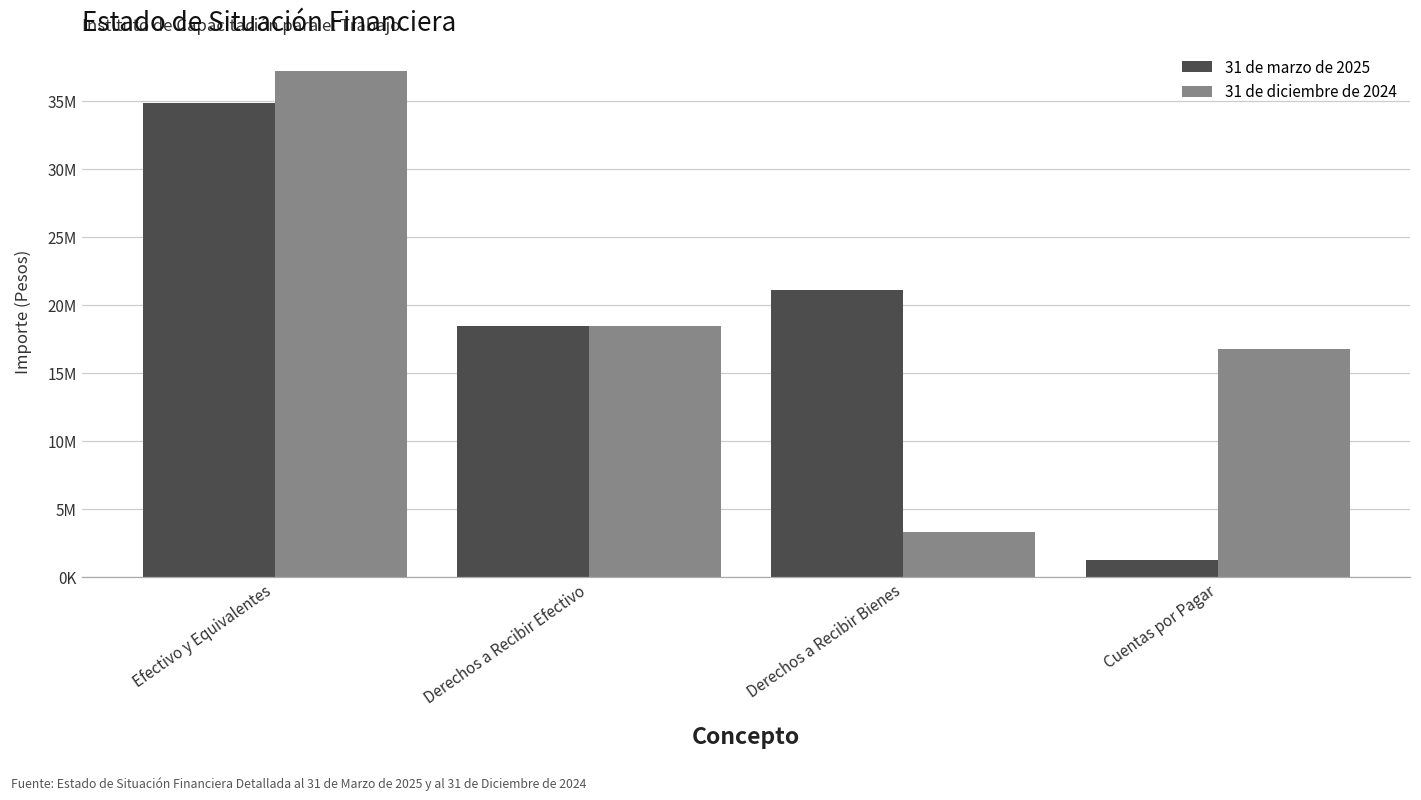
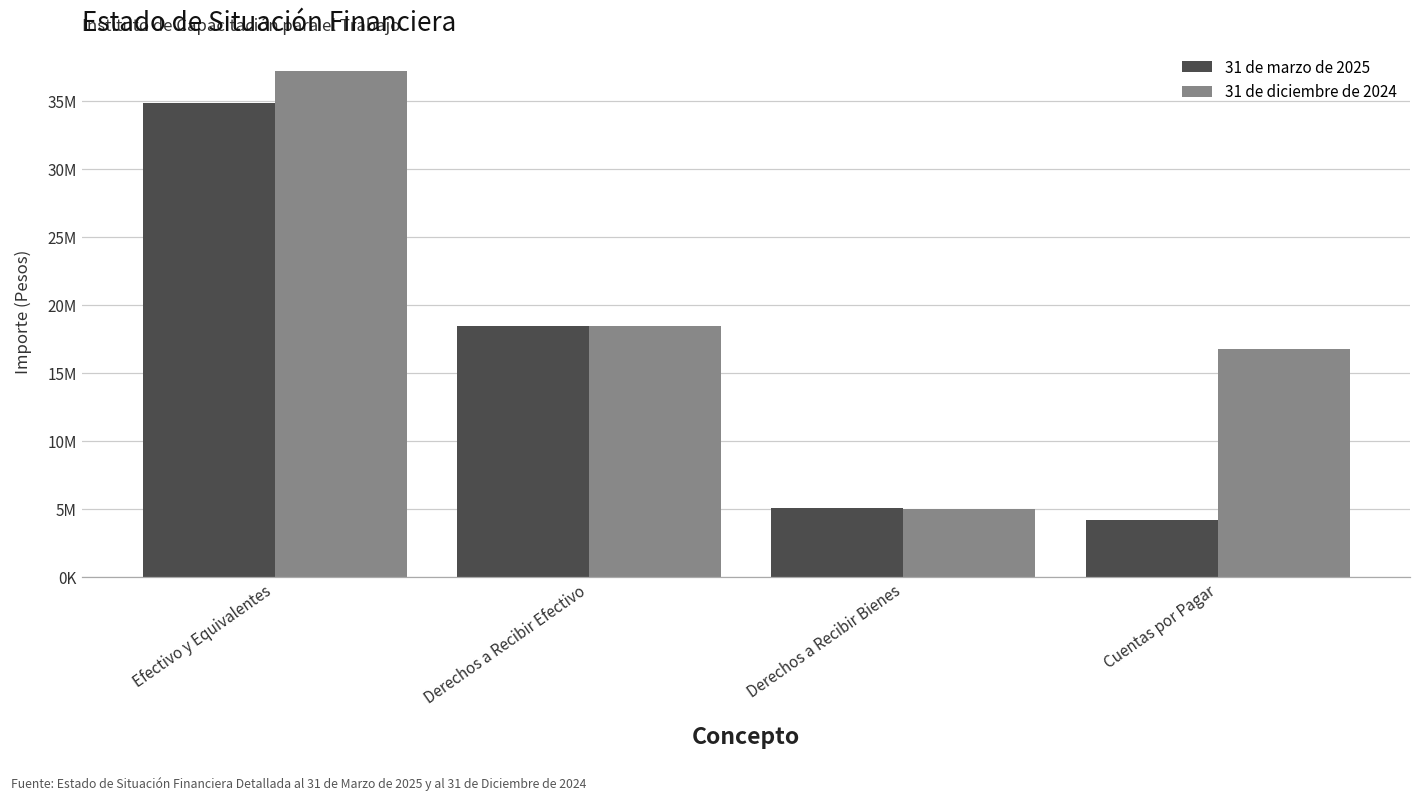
  {
    "31 de marzo de 2025": {
      "Efectivo y Equivalentes": 34900000,
      "Derechos a Recibir Efectivo": 18400000,
-     "Derechos a Recibir Bienes": 21100000,
-     "Cuentas por Pagar": 1300000
+     "Derechos a Recibir Bienes": 5100000,
+     "Cuentas por Pagar": 4200000
    },
    "31 de diciembre de 2024": {
      "Efectivo y Equivalentes": 37200000,
      "Derechos a Recibir Efectivo": 18400000,
-     "Derechos a Recibir Bienes": 3300000,
+     "Derechos a Recibir Bienes": 5000000,
      "Cuentas por Pagar": 16700000
    }
  }
